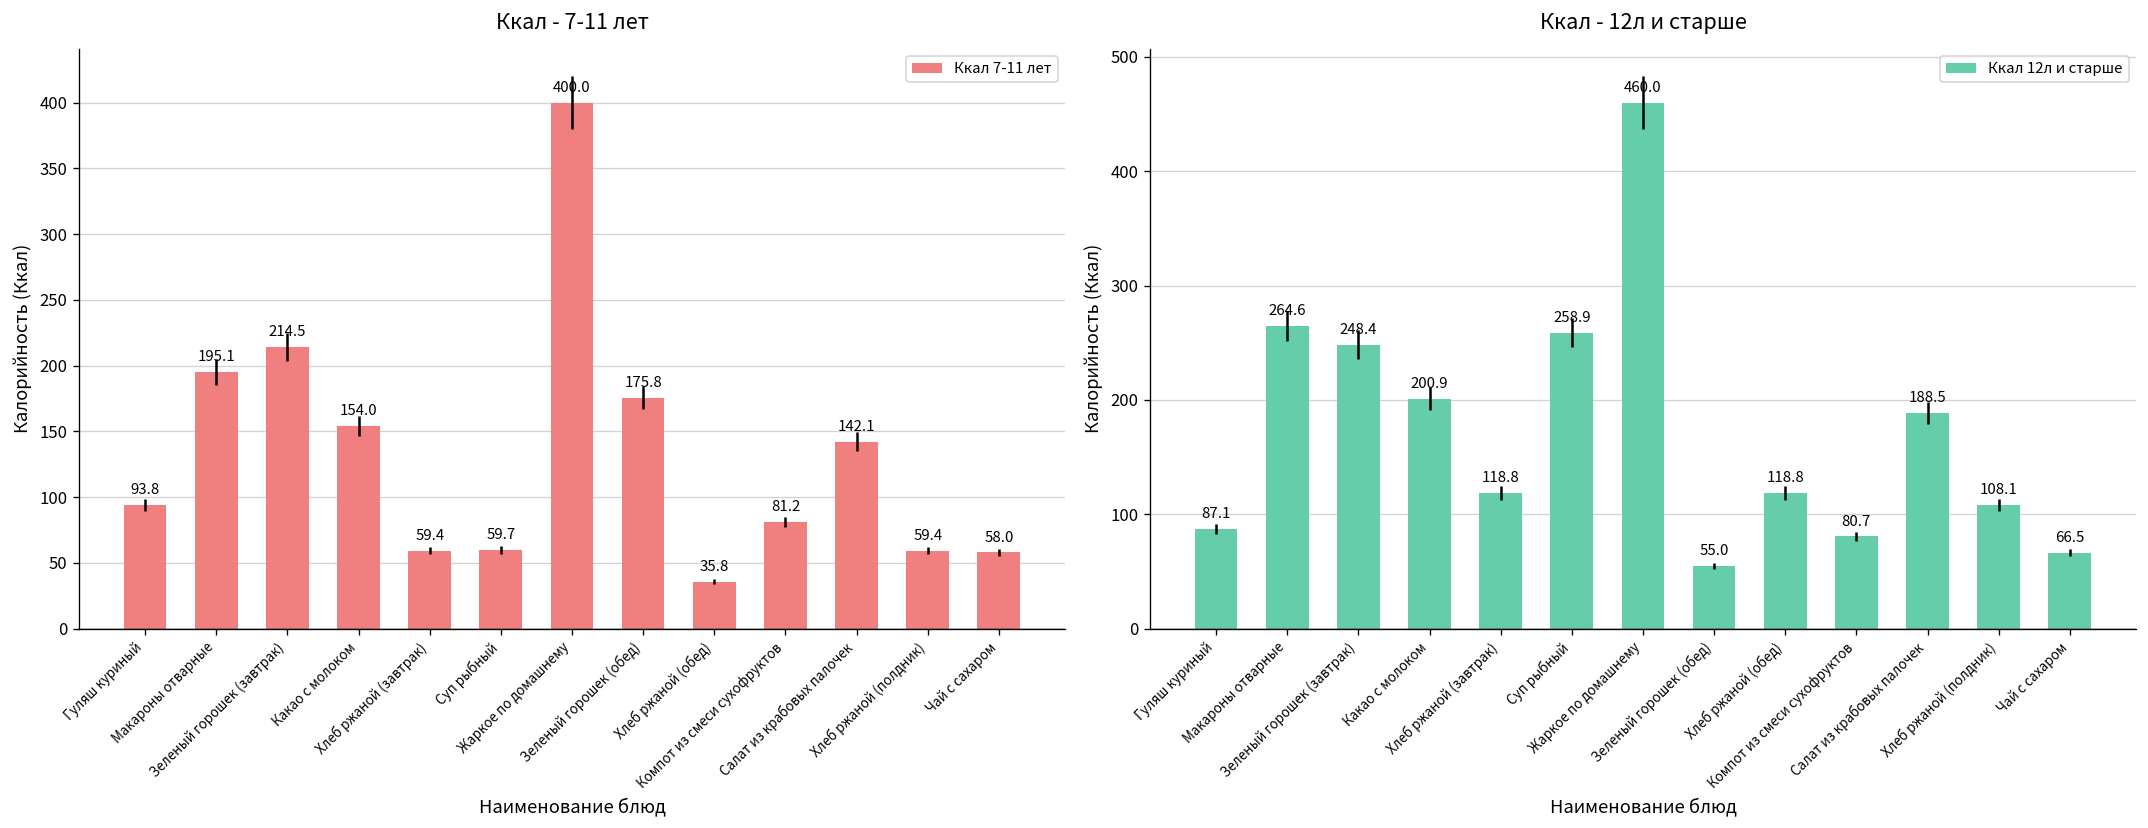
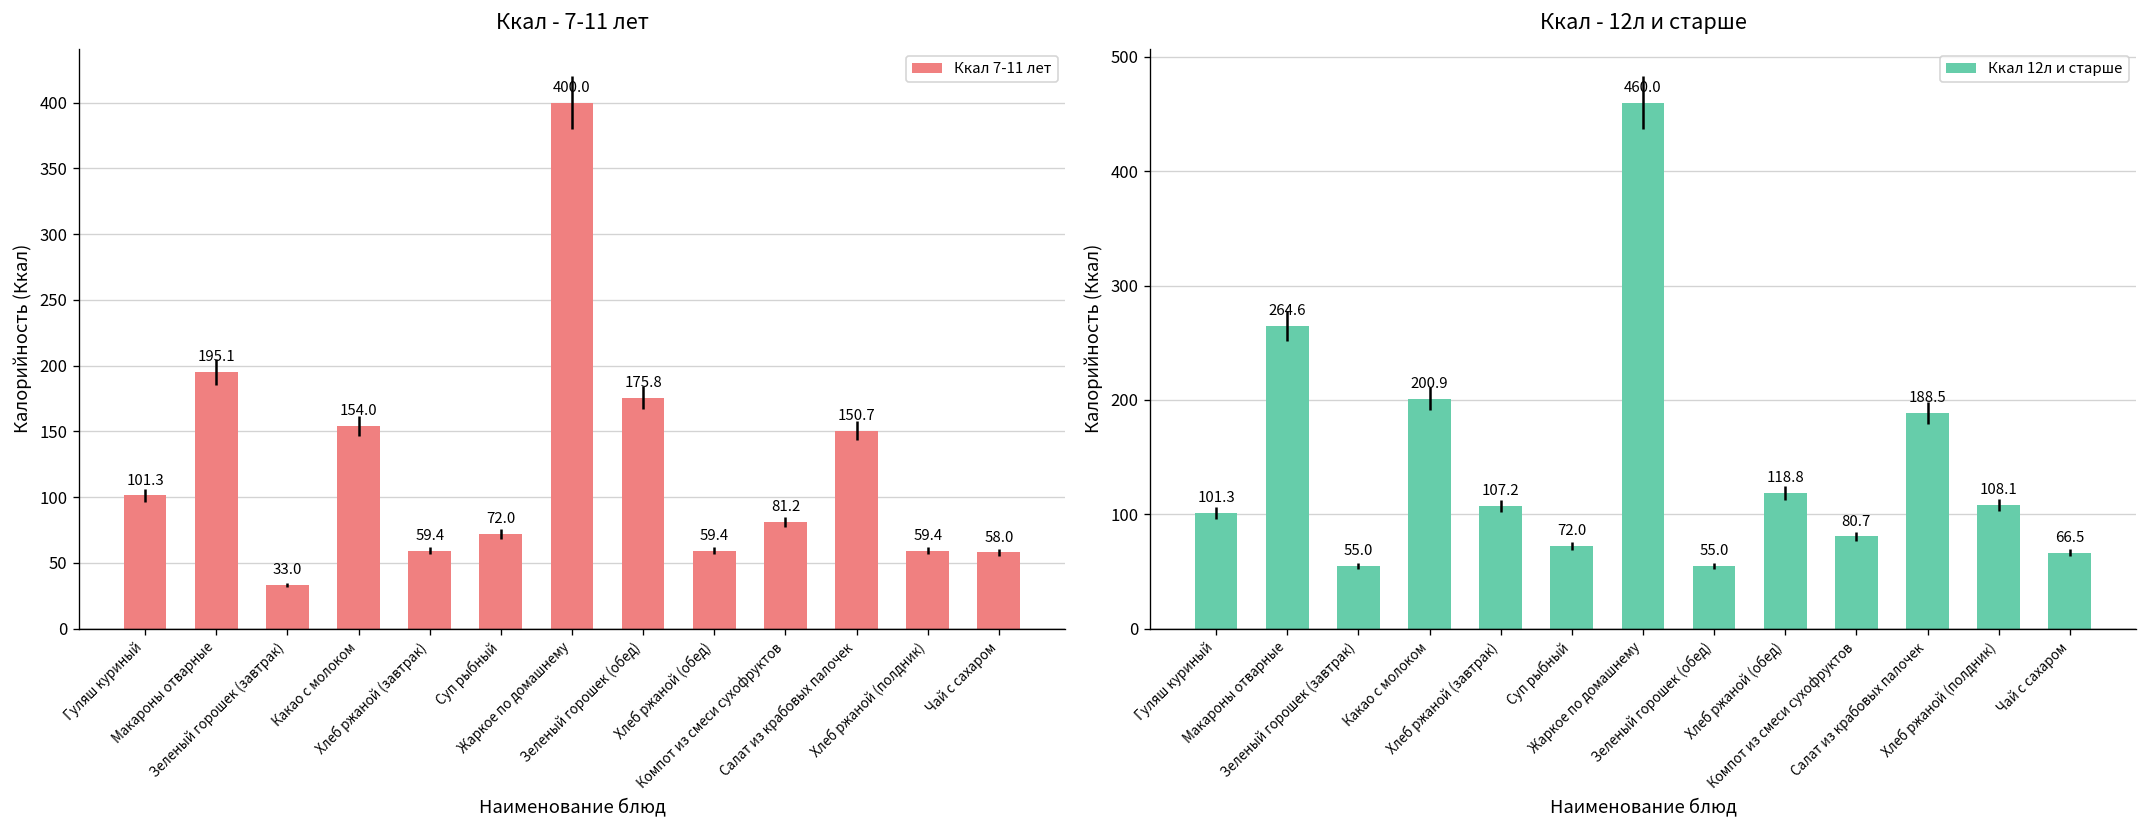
  {
    "Ккал - 7-11 лет": {
-     "Гуляш куриный": 93.8,
+     "Гуляш куриный": 101.3,
      "Макароны отварные": 195.1,
-     "Зеленый горошек (завтрак)": 214.5,
+     "Зеленый горошек (завтрак)": 33.0,
      "Какао с молоком": 154.0,
      "Хлеб ржаной (завтрак)": 59.4,
-     "Суп рыбный": 59.7,
+     "Суп рыбный": 72.0,
      "Жаркое по домашнему": 400.0,
      "Зеленый горошек (обед)": 175.8,
-     "Хлеб ржаной (обед)": 35.8,
+     "Хлеб ржаной (обед)": 59.4,
      "Компот из смеси сухофруктов": 81.2,
-     "Салат из крабовых палочек": 142.1,
+     "Салат из крабовых палочек": 150.7,
      "Хлеб ржаной (полдник)": 59.4,
      "Чай с сахаром": 58.0
    },
    "Ккал - 12л и старше": {
-     "Гуляш куриный": 87.1,
+     "Гуляш куриный": 101.3,
      "Макароны отварные": 264.6,
-     "Зеленый горошек (завтрак)": 248.4,
+     "Зеленый горошек (завтрак)": 55.0,
      "Какао с молоком": 200.9,
-     "Хлеб ржаной (завтрак)": 118.8,
-     "Суп рыбный": 258.9,
+     "Хлеб ржаной (завтрак)": 107.2,
+     "Суп рыбный": 72.0,
      "Жаркое по домашнему": 460.0,
      "Зеленый горошек (обед)": 55.0,
      "Хлеб ржаной (обед)": 118.8,
      "Компот из смеси сухофруктов": 80.7,
      "Салат из крабовых палочек": 188.5,
      "Хлеб ржаной (полдник)": 108.1,
      "Чай с сахаром": 66.5
    }
  }
